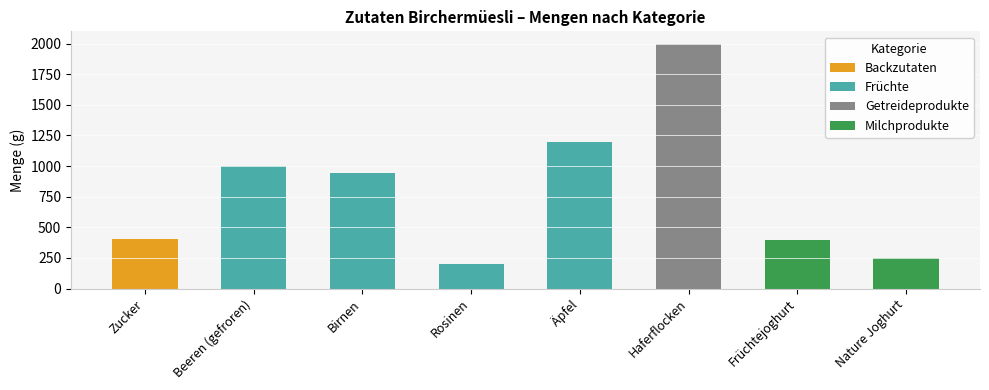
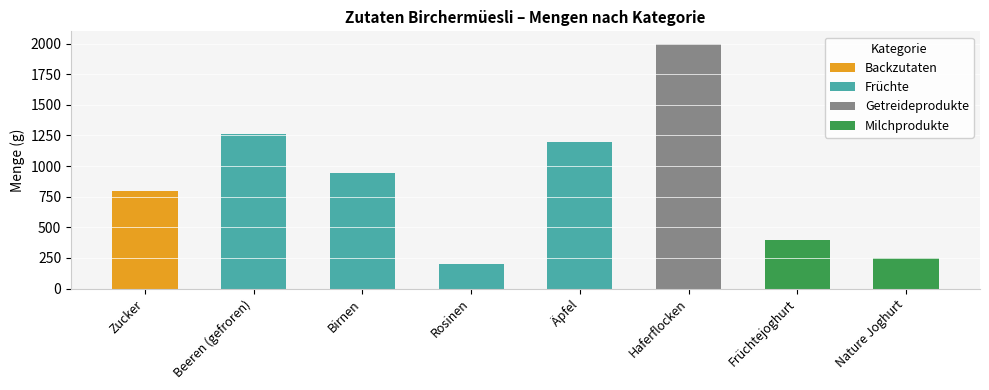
  {
-   "Zucker": 410,
-   "Beeren (gefroren)": 1000,
+   "Zucker": 800,
+   "Beeren (gefroren)": 1260,
    "Birnen": 950,
    "Rosinen": 200,
    "Äpfel": 1200,
    "Haferflocken": 2000,
    "Früchtejoghurt": 400,
    "Nature Joghurt": 250
  }
